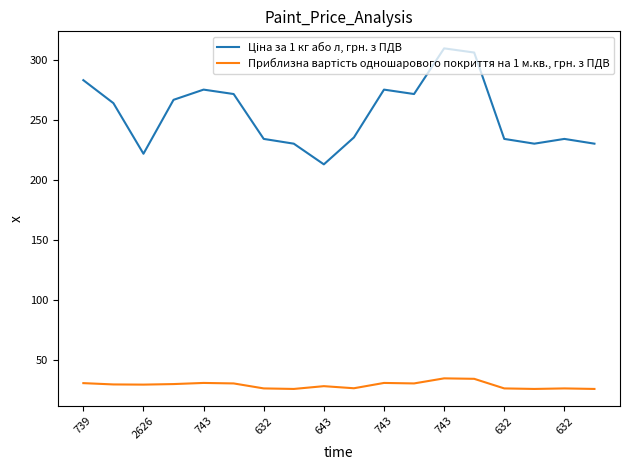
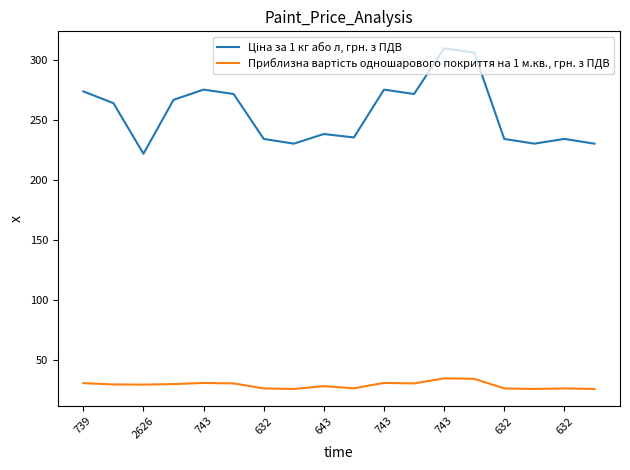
  {
    "Ціна за 1 кг або л, грн. з ПДВ": {
-     "739": 283,
+     "739": 274,
      "2626": 222,
-     "643": 213
+     "643": 238
    },
    "Приблизна вартість одношарового покриття на 1 м.кв., грн. з ПДВ": {
      "739": 30,
      "2626": 29,
      "643": 28
    }
  }
